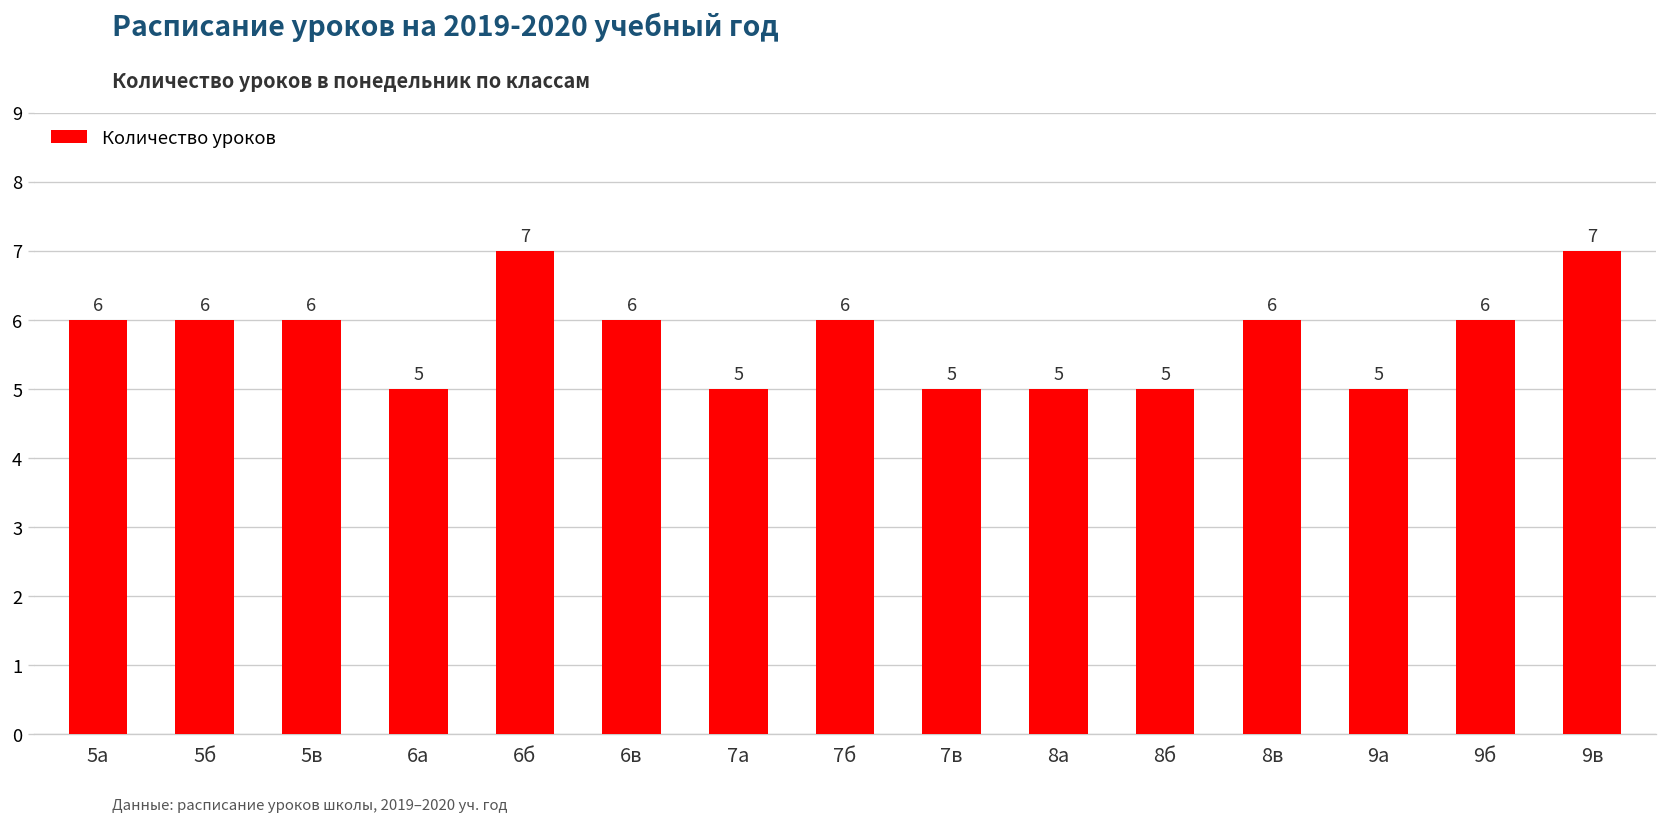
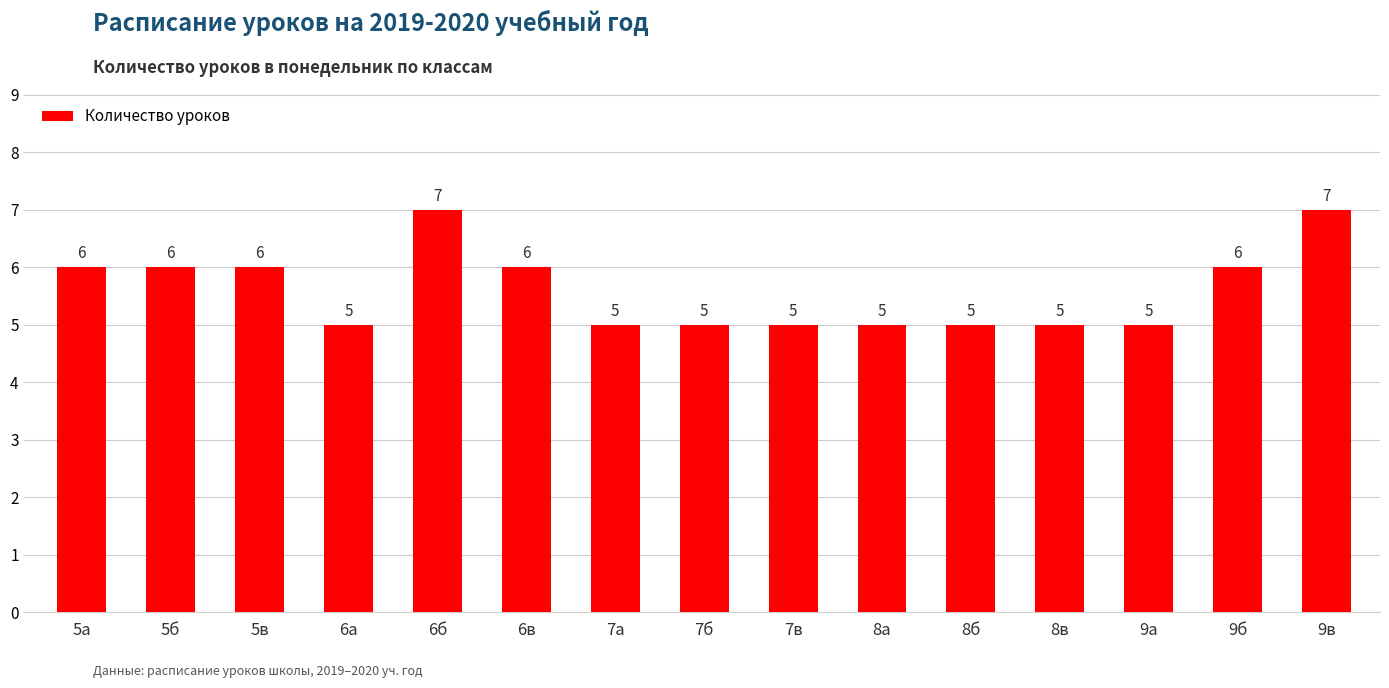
  {
    "5а": 6,
    "5б": 6,
    "5в": 6,
    "6а": 5,
    "6б": 7,
    "6в": 6,
    "7а": 5,
-   "7б": 6,
+   "7б": 5,
    "7в": 5,
    "8а": 5,
    "8б": 5,
-   "8в": 6,
+   "8в": 5,
    "9а": 5,
    "9б": 6,
    "9в": 7
  }
